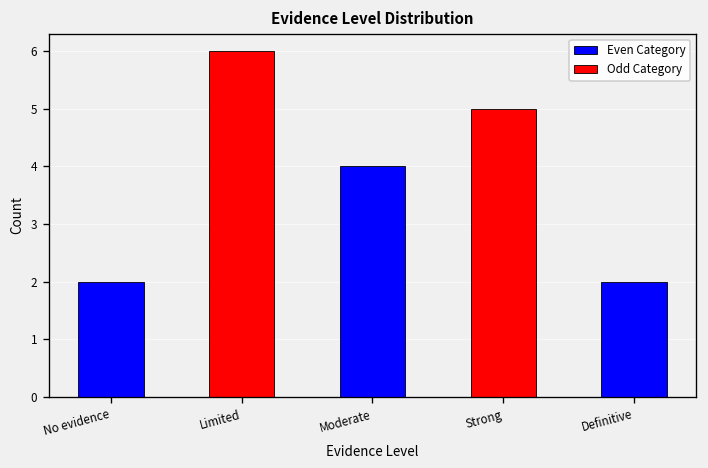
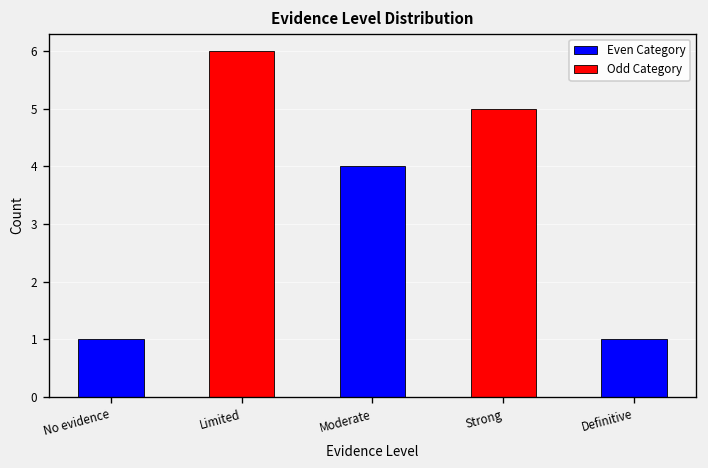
  {
-   "No evidence": 2,
+   "No evidence": 1,
    "Limited": 6,
    "Moderate": 4,
    "Strong": 5,
-   "Definitive": 2
+   "Definitive": 1
  }
